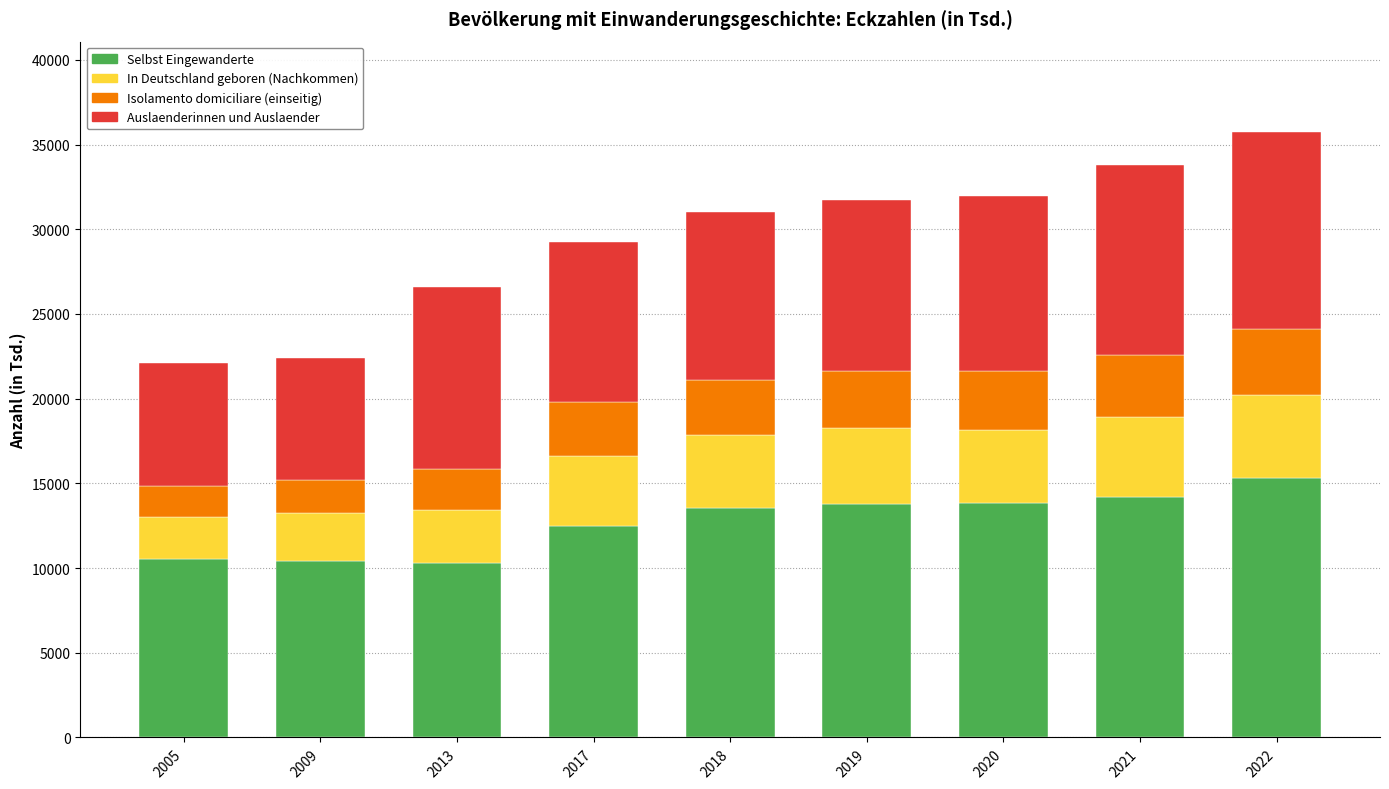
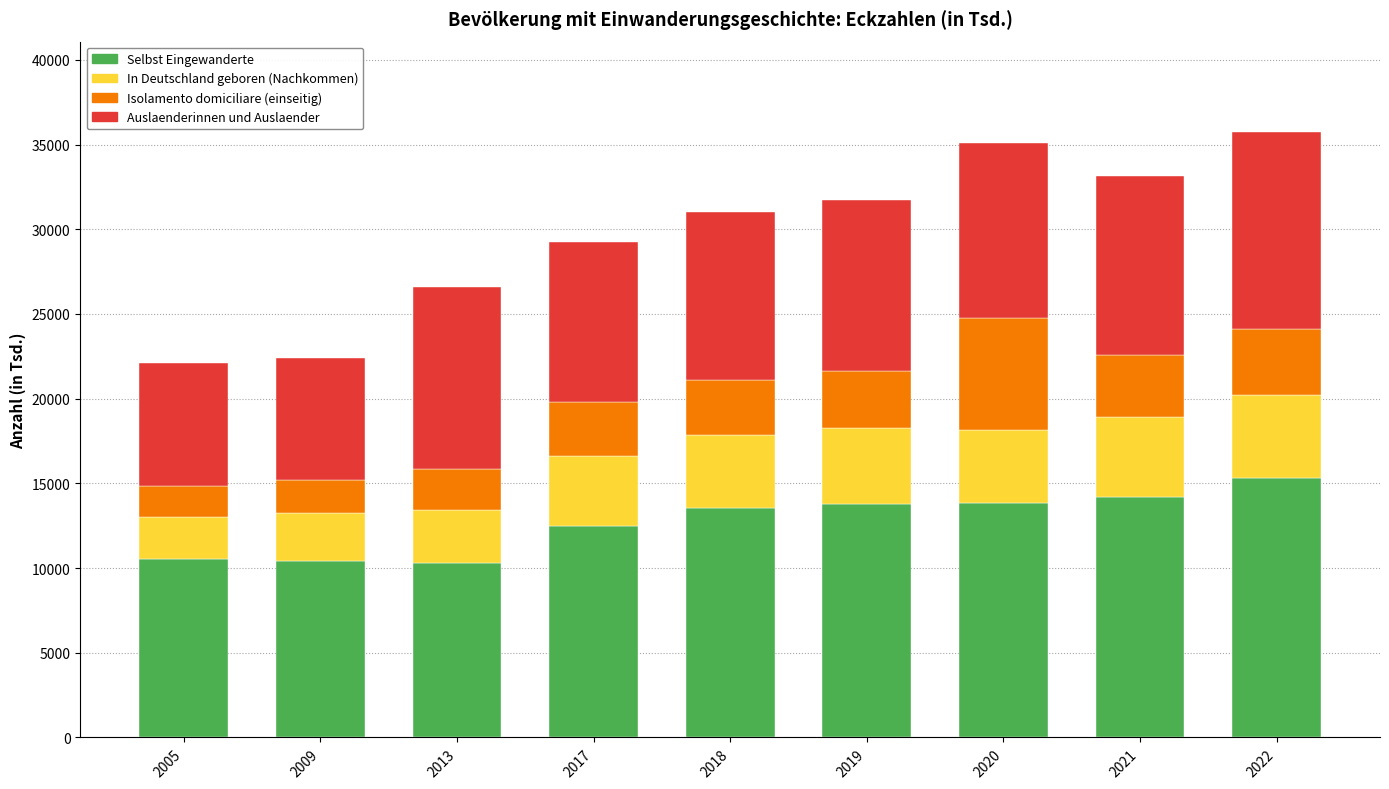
  {
    "Selbst Eingewanderte": {
      "2005": 10500,
      "2009": 10400,
      "2013": 10300,
      "2017": 12500,
      "2018": 13500,
      "2019": 13800,
      "2020": 13800,
      "2021": 14200,
      "2022": 15300
    },
    "In Deutschland geboren (Nachkommen)": {
      "2005": 2500,
      "2009": 2900,
      "2013": 3100,
      "2017": 4100,
      "2018": 4300,
      "2019": 4500,
      "2020": 4300,
      "2021": 4700,
      "2022": 4900
    },
    "Isolamento domiciliare (einseitig)": {
      "2005": 1800,
      "2009": 2000,
      "2013": 2400,
      "2017": 3200,
      "2018": 3200,
      "2019": 3400,
-     "2020": 3500,
+     "2020": 6600,
      "2021": 3700,
      "2022": 3900
    },
    "Auslaenderinnen und Auslaender": {
      "2005": 7300,
      "2009": 7200,
      "2013": 10800,
      "2017": 9400,
      "2018": 9900,
      "2019": 10100,
      "2020": 10300,
-     "2021": 11200,
+     "2021": 10600,
      "2022": 11600
    }
  }
